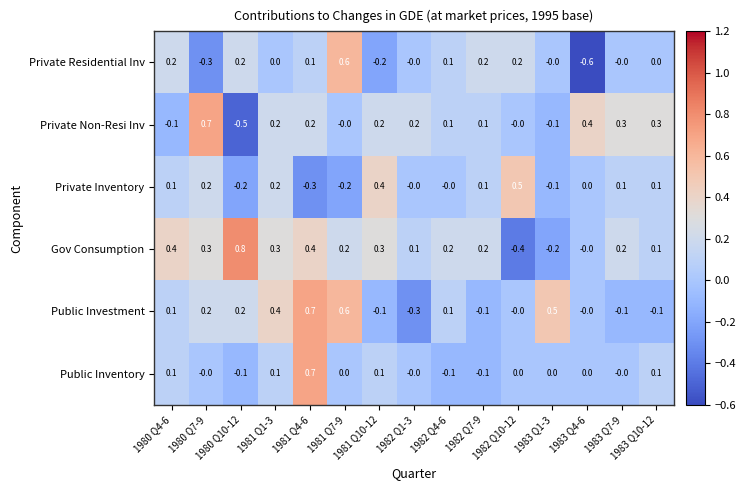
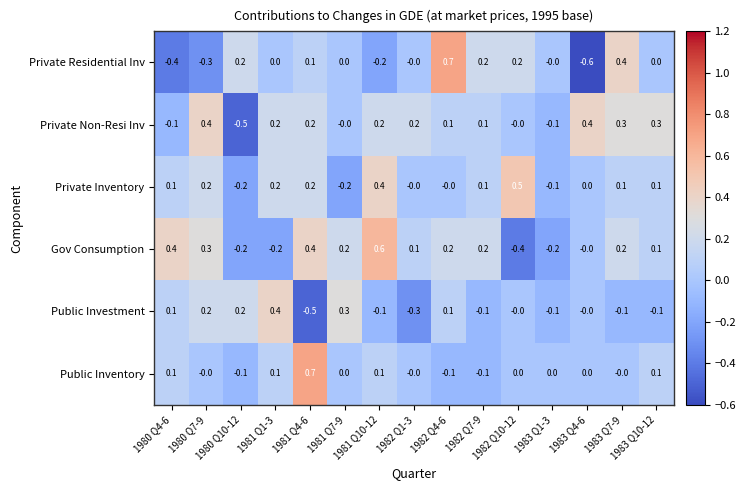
  {
    "Private Residential Inv": {
-     "1980 Q4-6": 0.2,
+     "1980 Q4-6": -0.4,
      "1980 Q7-9": -0.3,
      "1980 Q10-12": 0.2,
      "1981 Q1-3": 0.0,
      "1981 Q4-6": 0.1,
-     "1981 Q7-9": 0.6,
+     "1981 Q7-9": 0.0,
      "1981 Q10-12": -0.2,
      "1982 Q1-3": -0.0,
-     "1982 Q4-6": 0.1,
+     "1982 Q4-6": 0.7,
      "1982 Q7-9": 0.2,
      "1982 Q10-12": 0.2,
      "1983 Q1-3": -0.0,
      "1983 Q4-6": -0.6,
-     "1983 Q7-9": -0.0,
+     "1983 Q7-9": 0.4,
      "1983 Q10-12": 0.0
    },
    "Private Non-Resi Inv": {
      "1980 Q4-6": -0.1,
-     "1980 Q7-9": 0.7,
+     "1980 Q7-9": 0.4,
      "1980 Q10-12": -0.5,
      "1981 Q1-3": 0.2,
      "1981 Q4-6": 0.2,
      "1981 Q7-9": -0.0,
      "1981 Q10-12": 0.2,
      "1982 Q1-3": 0.2,
      "1982 Q4-6": 0.1,
      "1982 Q7-9": 0.1,
      "1982 Q10-12": -0.0,
      "1983 Q1-3": -0.1,
      "1983 Q4-6": 0.4,
      "1983 Q7-9": 0.3,
      "1983 Q10-12": 0.3
    },
    "Private Inventory": {
      "1980 Q4-6": 0.1,
      "1980 Q7-9": 0.2,
      "1980 Q10-12": -0.2,
      "1981 Q1-3": 0.2,
-     "1981 Q4-6": -0.3,
+     "1981 Q4-6": 0.2,
      "1981 Q7-9": -0.2,
      "1981 Q10-12": 0.4,
      "1982 Q1-3": -0.0,
      "1982 Q4-6": -0.0,
      "1982 Q7-9": 0.1,
      "1982 Q10-12": 0.5,
      "1983 Q1-3": -0.1,
      "1983 Q4-6": 0.0,
      "1983 Q7-9": 0.1,
      "1983 Q10-12": 0.1
    },
    "Gov Consumption": {
      "1980 Q4-6": 0.4,
      "1980 Q7-9": 0.3,
-     "1980 Q10-12": 0.8,
-     "1981 Q1-3": 0.3,
+     "1980 Q10-12": -0.2,
+     "1981 Q1-3": -0.2,
      "1981 Q4-6": 0.4,
      "1981 Q7-9": 0.2,
-     "1981 Q10-12": 0.3,
+     "1981 Q10-12": 0.6,
      "1982 Q1-3": 0.1,
      "1982 Q4-6": 0.2,
      "1982 Q7-9": 0.2,
      "1982 Q10-12": -0.4,
      "1983 Q1-3": -0.2,
      "1983 Q4-6": -0.0,
      "1983 Q7-9": 0.2,
      "1983 Q10-12": 0.1
    },
    "Public Investment": {
      "1980 Q4-6": 0.1,
      "1980 Q7-9": 0.2,
      "1980 Q10-12": 0.2,
      "1981 Q1-3": 0.4,
-     "1981 Q4-6": 0.7,
-     "1981 Q7-9": 0.6,
+     "1981 Q4-6": -0.5,
+     "1981 Q7-9": 0.3,
      "1981 Q10-12": -0.1,
      "1982 Q1-3": -0.3,
      "1982 Q4-6": 0.1,
      "1982 Q7-9": -0.1,
      "1982 Q10-12": -0.0,
-     "1983 Q1-3": 0.5,
+     "1983 Q1-3": -0.1,
      "1983 Q4-6": -0.0,
      "1983 Q7-9": -0.1,
      "1983 Q10-12": -0.1
    },
    "Public Inventory": {
      "1980 Q4-6": 0.1,
      "1980 Q7-9": -0.0,
      "1980 Q10-12": -0.1,
      "1981 Q1-3": 0.1,
      "1981 Q4-6": 0.7,
      "1981 Q7-9": 0.0,
      "1981 Q10-12": 0.1,
      "1982 Q1-3": -0.0,
      "1982 Q4-6": -0.1,
      "1982 Q7-9": -0.1,
      "1982 Q10-12": 0.0,
      "1983 Q1-3": 0.0,
      "1983 Q4-6": 0.0,
      "1983 Q7-9": -0.0,
      "1983 Q10-12": 0.1
    }
  }
